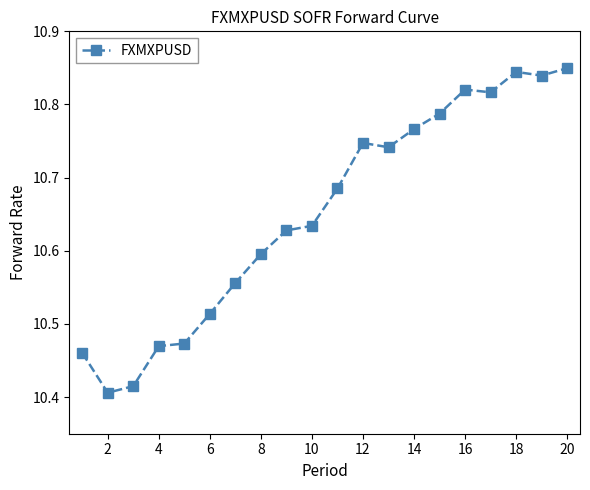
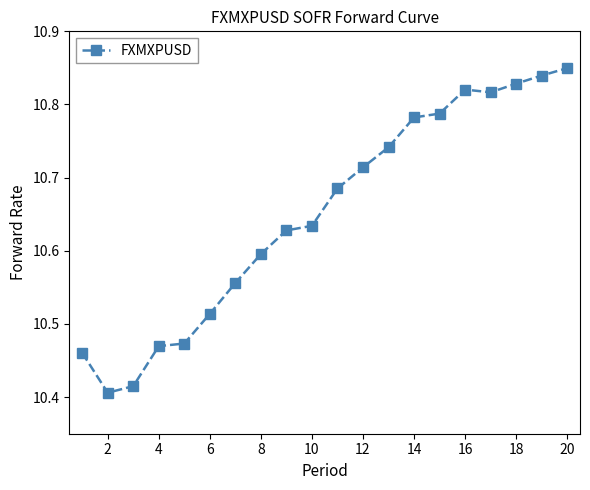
  {
    "2": 10.41,
    "4": 10.47,
    "6": 10.51,
    "8": 10.60,
    "10": 10.63,
-   "12": 10.75,
-   "14": 10.77,
+   "12": 10.71,
+   "14": 10.78,
    "16": 10.82,
-   "18": 10.84,
+   "18": 10.83,
    "20": 10.85
  }
